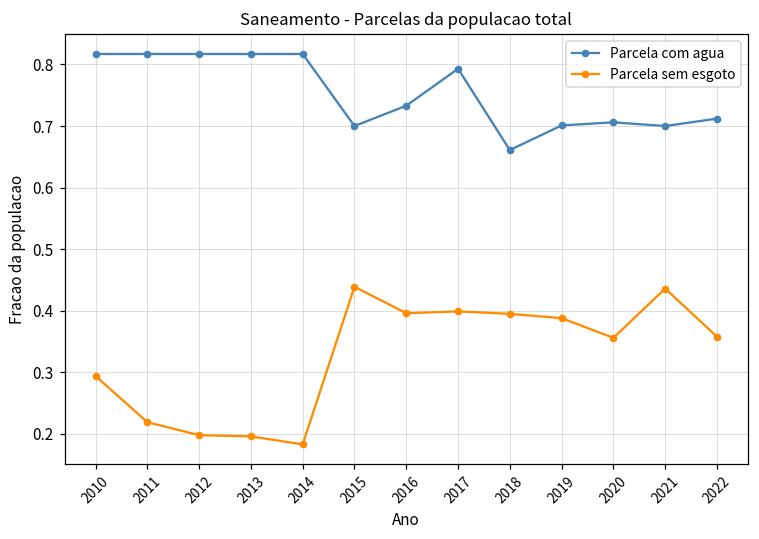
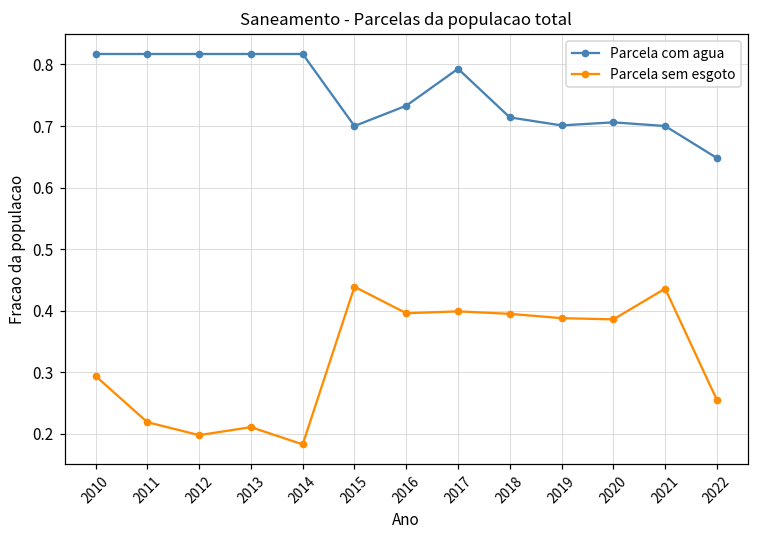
  {
    "Parcela com agua": {
      "2010": 0.82,
      "2011": 0.82,
      "2012": 0.82,
      "2013": 0.82,
      "2014": 0.82,
      "2015": 0.70,
      "2016": 0.73,
      "2017": 0.79,
-     "2018": 0.66,
+     "2018": 0.71,
      "2019": 0.70,
      "2020": 0.71,
      "2021": 0.70,
-     "2022": 0.71
+     "2022": 0.65
    },
    "Parcela sem esgoto": {
      "2010": 0.29,
      "2011": 0.22,
      "2012": 0.20,
-     "2013": 0.20,
+     "2013": 0.21,
      "2014": 0.18,
      "2015": 0.44,
      "2016": 0.40,
      "2017": 0.40,
      "2018": 0.40,
      "2019": 0.39,
-     "2020": 0.36,
+     "2020": 0.39,
      "2021": 0.44,
-     "2022": 0.36
+     "2022": 0.26
    }
  }
